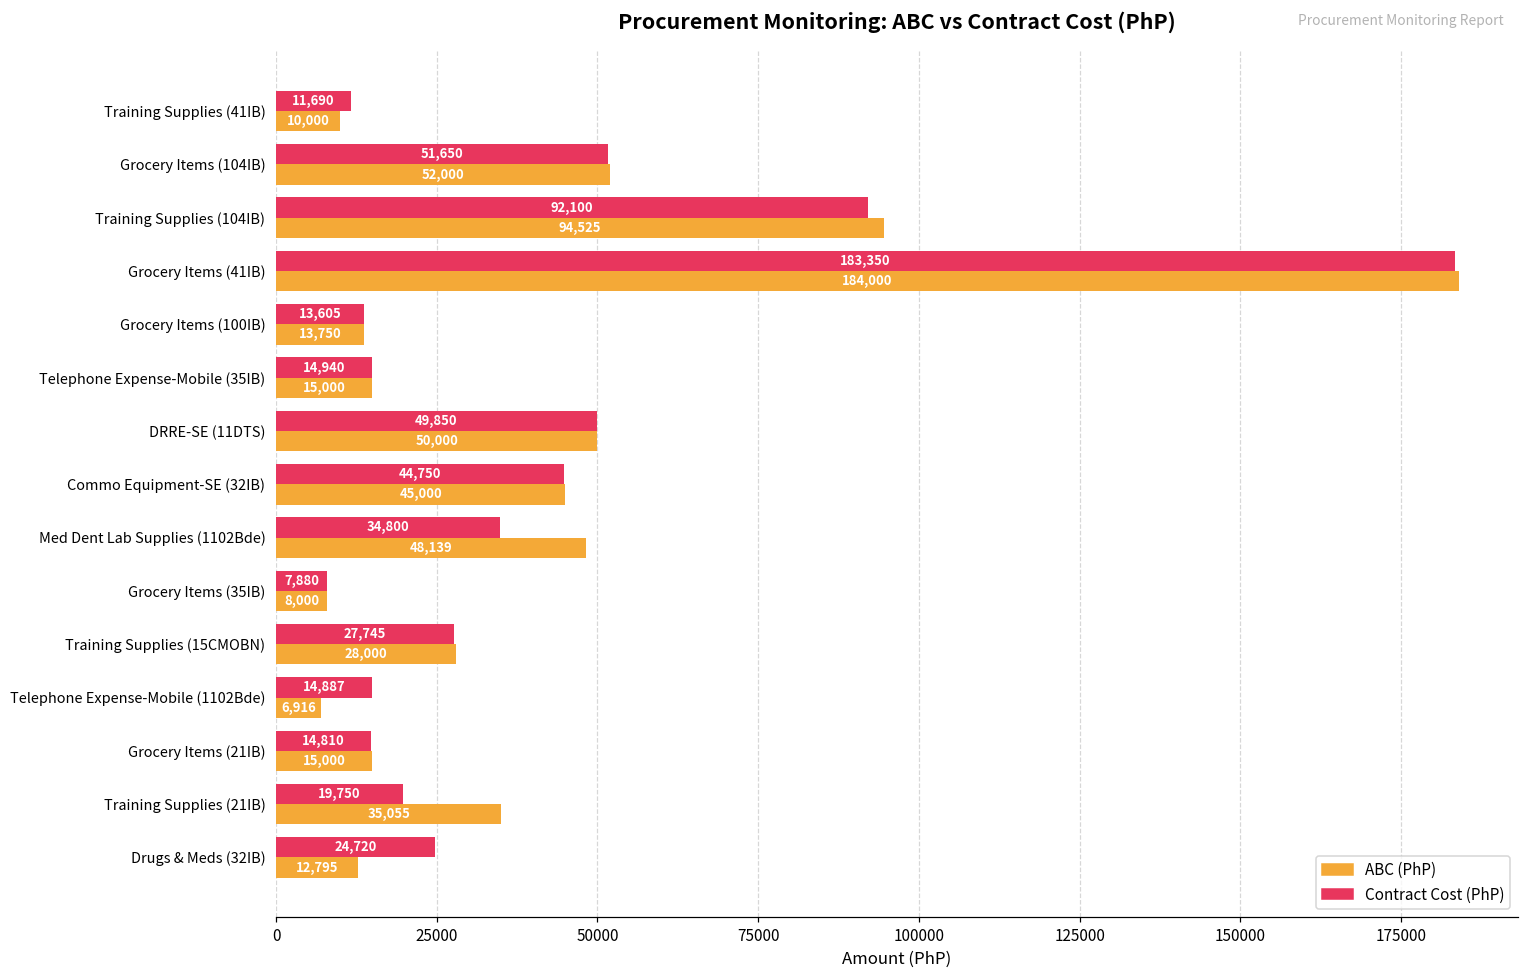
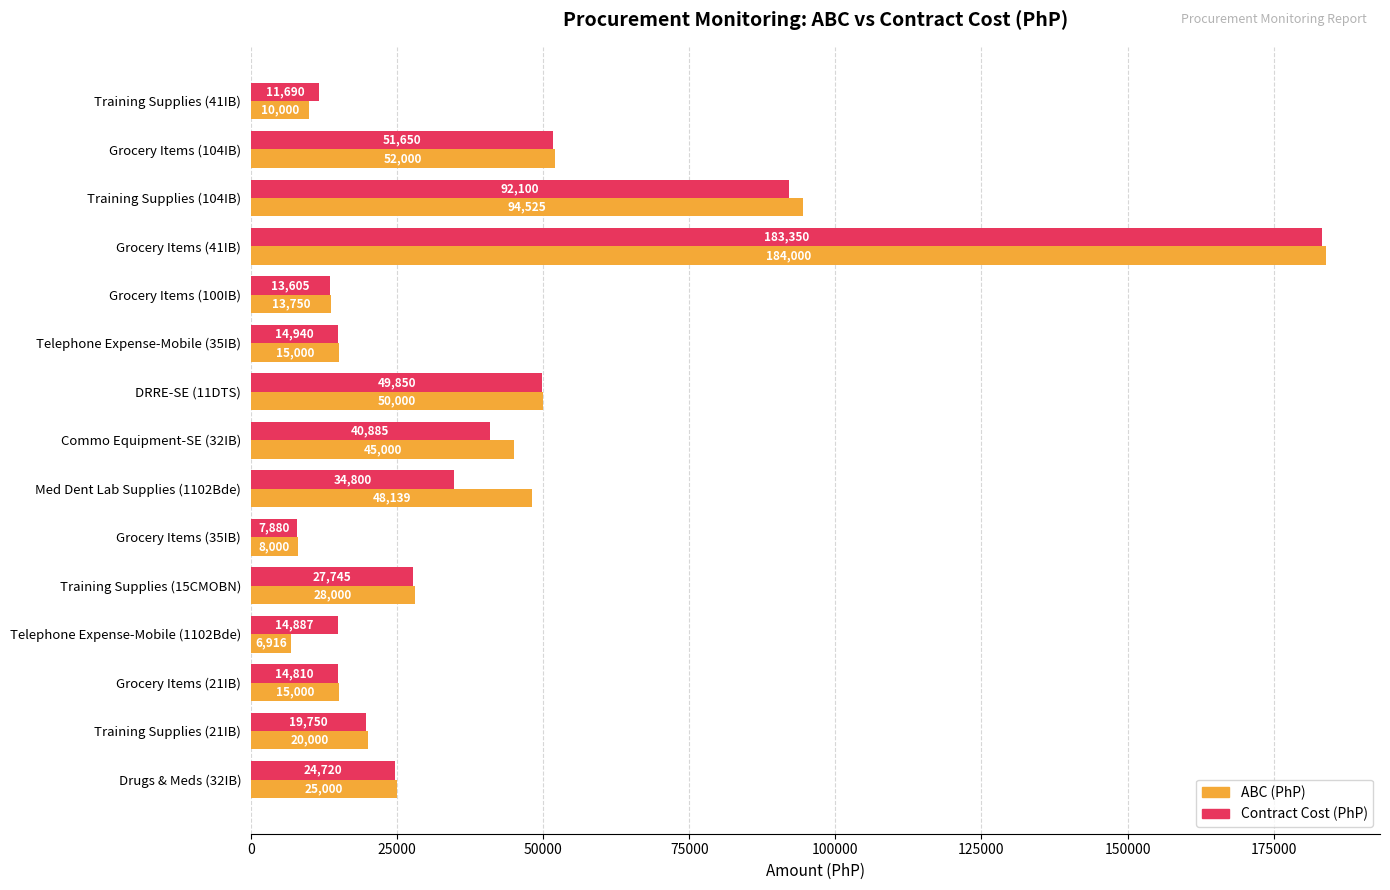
  {
    "ABC (PhP)": {
      "Training Supplies (41IB)": "10,000",
      "Grocery Items (104IB)": "52,000",
      "Training Supplies (104IB)": "94,525",
      "Grocery Items (41IB)": "184,000",
      "Grocery Items (100IB)": "13,750",
      "Telephone Expense-Mobile (35IB)": "15,000",
      "DRRE-SE (11DTS)": "50,000",
      "Commo Equipment-SE (32IB)": "45,000",
      "Med Dent Lab Supplies (1102Bde)": "48,139",
      "Grocery Items (35IB)": "8,000",
      "Training Supplies (15CMOBN)": "28,000",
      "Telephone Expense-Mobile (1102Bde)": "6,916",
      "Grocery Items (21IB)": "15,000",
-     "Training Supplies (21IB)": "35,055",
-     "Drugs & Meds (32IB)": "12,795"
+     "Training Supplies (21IB)": "20,000",
+     "Drugs & Meds (32IB)": "25,000"
    },
    "Contract Cost (PhP)": {
      "Training Supplies (41IB)": "11,690",
      "Grocery Items (104IB)": "51,650",
      "Training Supplies (104IB)": "92,100",
      "Grocery Items (41IB)": "183,350",
      "Grocery Items (100IB)": "13,605",
      "Telephone Expense-Mobile (35IB)": "14,940",
      "DRRE-SE (11DTS)": "49,850",
-     "Commo Equipment-SE (32IB)": "44,750",
+     "Commo Equipment-SE (32IB)": "40,885",
      "Med Dent Lab Supplies (1102Bde)": "34,800",
      "Grocery Items (35IB)": "7,880",
      "Training Supplies (15CMOBN)": "27,745",
      "Telephone Expense-Mobile (1102Bde)": "14,887",
      "Grocery Items (21IB)": "14,810",
      "Training Supplies (21IB)": "19,750",
      "Drugs & Meds (32IB)": "24,720"
    }
  }
